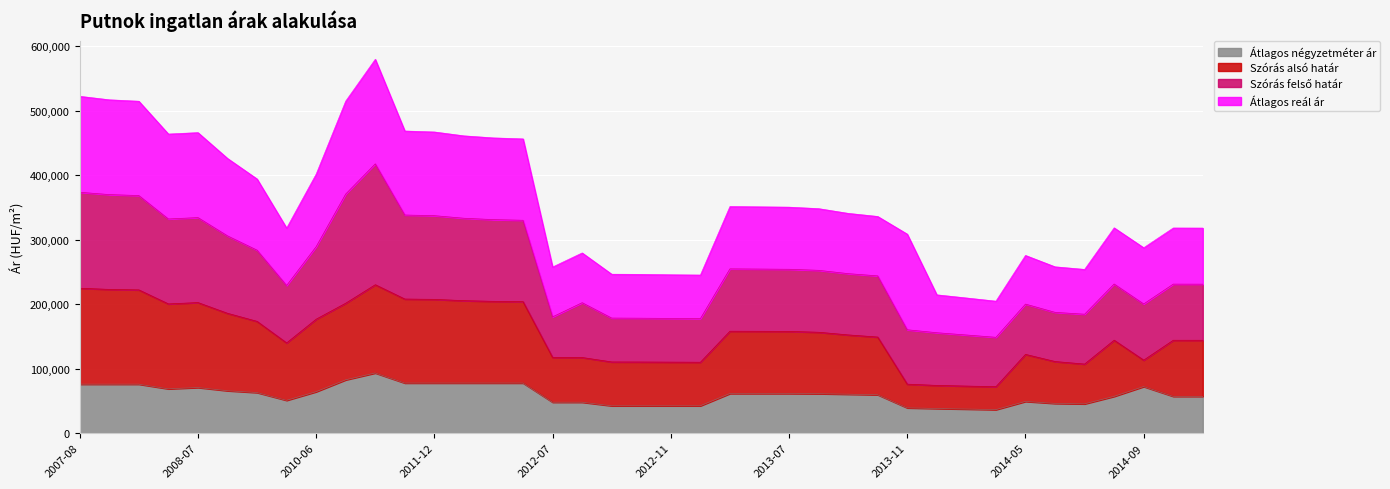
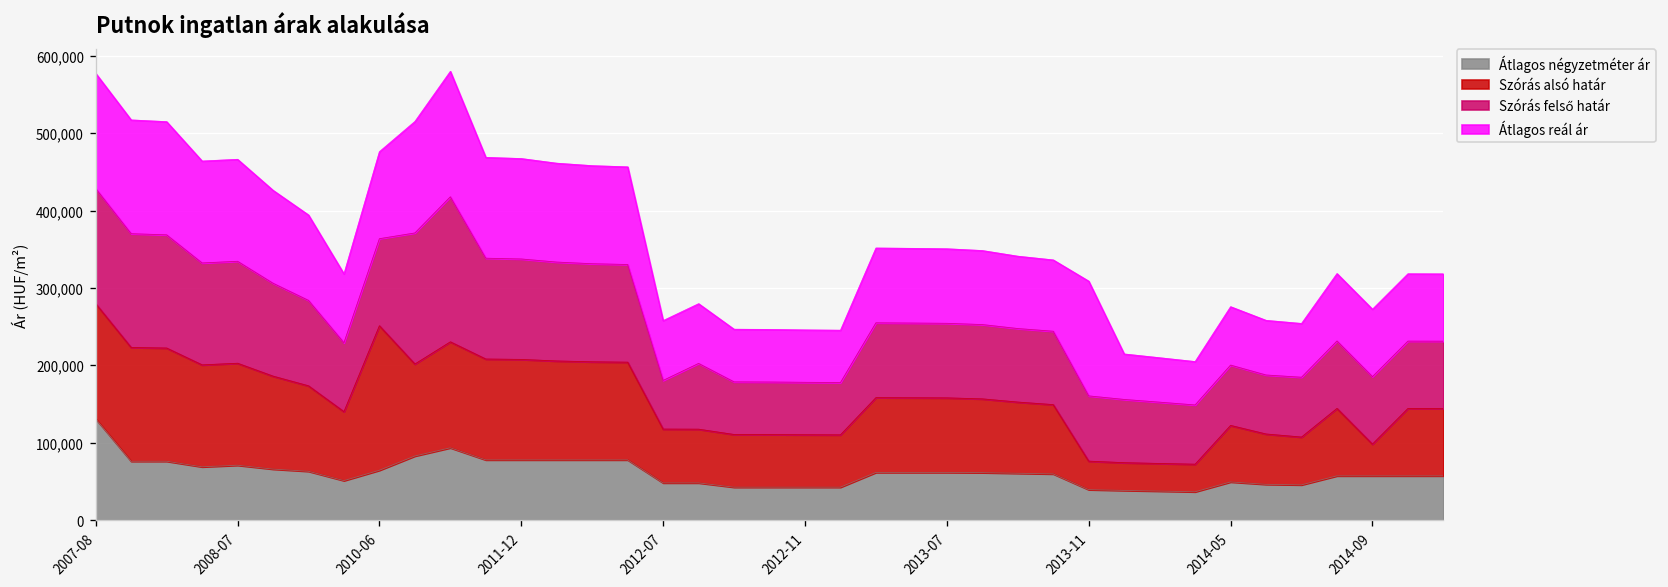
  {
    "Átlagos négyzetméter ár": {
-     "2007-08": "80,000",
+     "2007-08": "130,000",
      "2008-07": "70,000",
      "2010-06": "60,000",
      "2011-12": "80,000",
      "2012-07": "50,000",
      "2012-11": "40,000",
      "2013-07": "60,000",
      "2013-11": "40,000",
      "2014-05": "50,000",
-     "2014-09": "70,000"
+     "2014-09": "60,000"
    },
    "Szórás alsó határ": {
      "2007-08": "150,000",
      "2008-07": "130,000",
-     "2010-06": "110,000",
+     "2010-06": "190,000",
      "2011-12": "130,000",
      "2012-07": "70,000",
      "2012-11": "70,000",
      "2013-07": "100,000",
      "2013-11": "40,000",
      "2014-05": "70,000",
      "2014-09": "40,000"
    },
    "Szórás felső határ": {
      "2007-08": "150,000",
      "2008-07": "130,000",
      "2010-06": "110,000",
      "2011-12": "130,000",
      "2012-07": "60,000",
      "2012-11": "70,000",
      "2013-07": "100,000",
      "2013-11": "80,000",
      "2014-05": "80,000",
      "2014-09": "90,000"
    },
    "Átlagos reál ár": {
      "2007-08": "150,000",
      "2008-07": "130,000",
      "2010-06": "110,000",
      "2011-12": "130,000",
      "2012-07": "80,000",
      "2012-11": "70,000",
      "2013-07": "100,000",
      "2013-11": "150,000",
      "2014-05": "80,000",
      "2014-09": "90,000"
    }
  }
